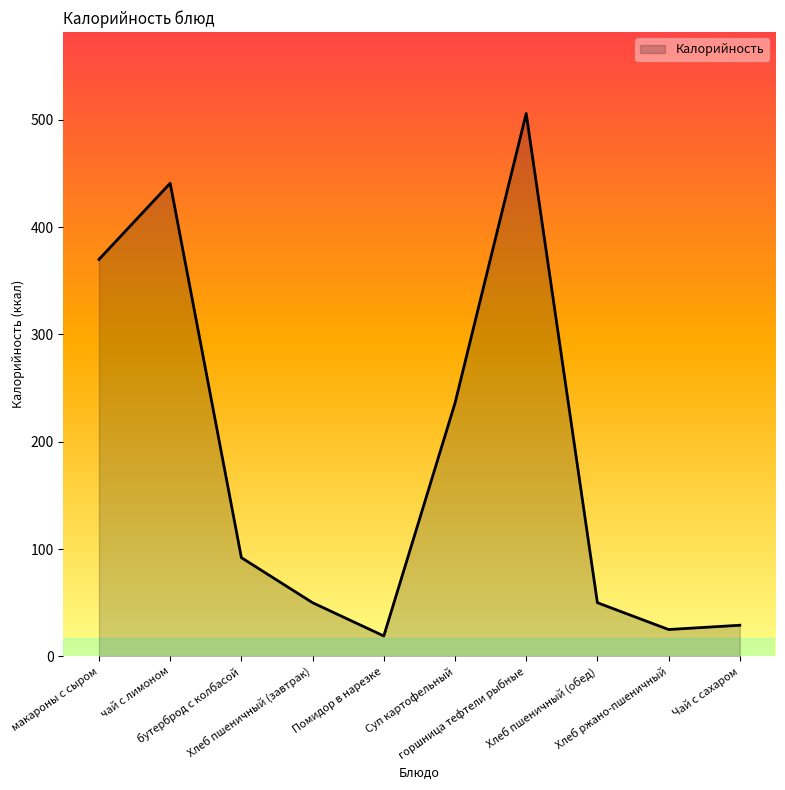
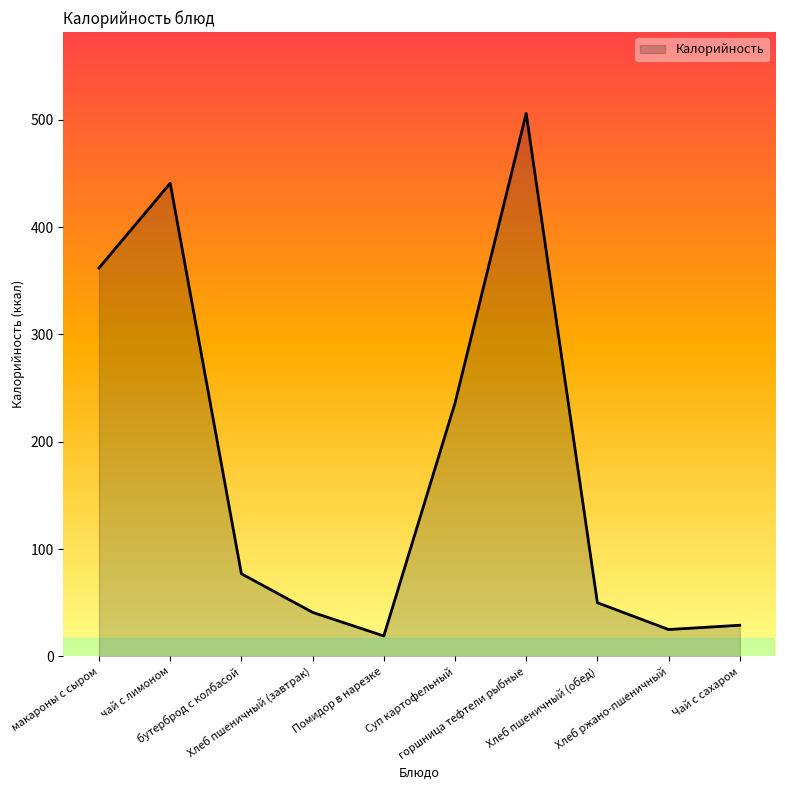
  {
-   "макароны с сыром": 370,
+   "макароны с сыром": 362,
    "чай с лимоном": 441,
-   "бутерброд с колбасой": 92,
-   "Хлеб пшеничный (завтрак)": 50,
+   "бутерброд с колбасой": 77,
+   "Хлеб пшеничный (завтрак)": 41,
    "Помидор в нарезке": 19,
    "Суп картофельный": 236,
    "горшница тефтели рыбные": 506,
    "Хлеб пшеничный (обед)": 50,
    "Хлеб ржано-пшеничный": 25,
    "Чай с сахаром": 29
  }
